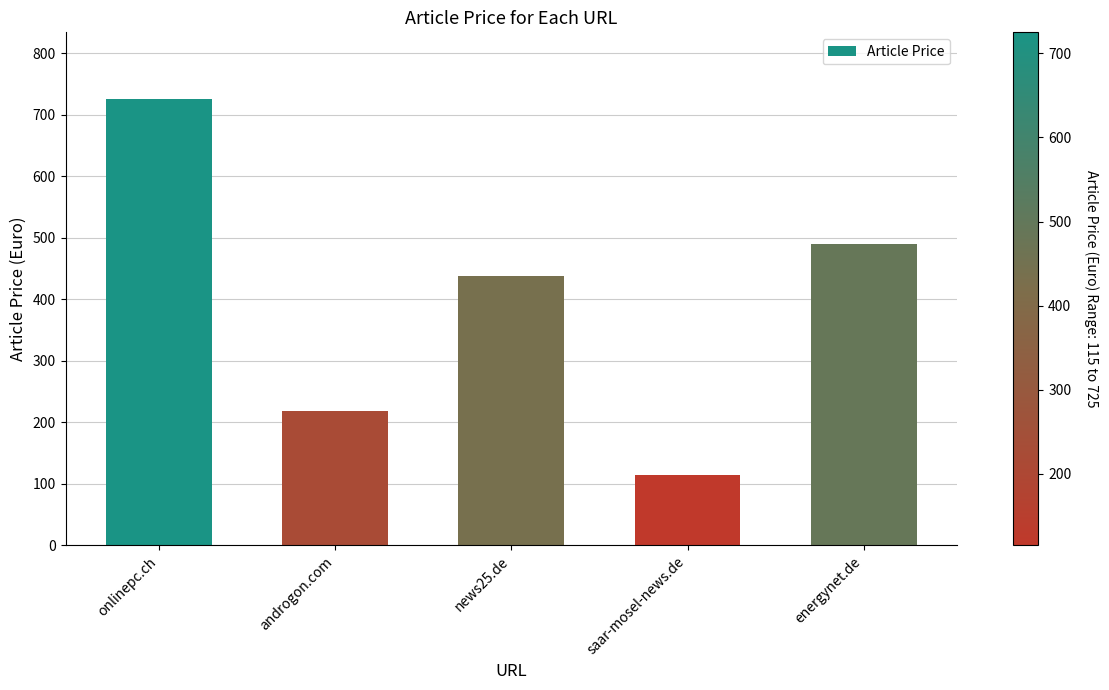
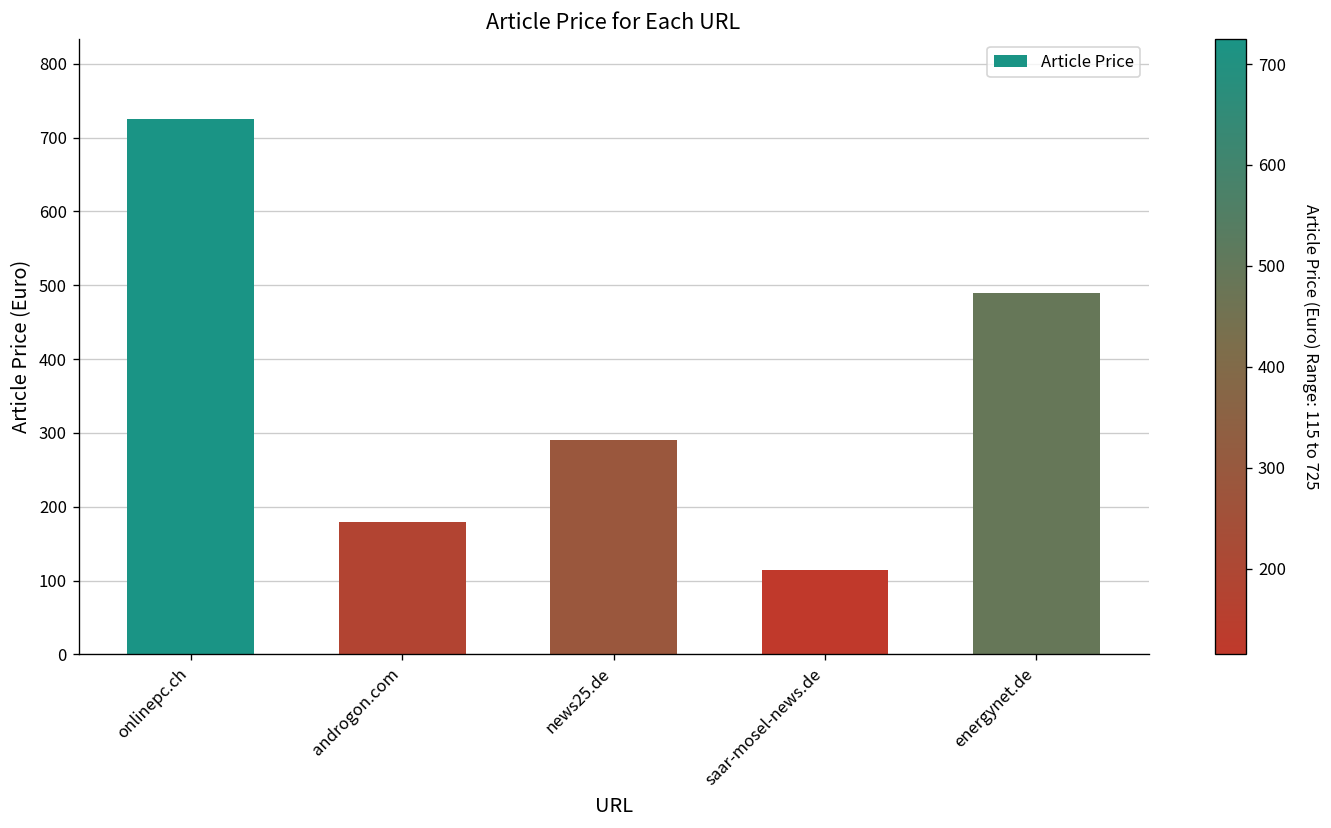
  {
    "onlinepc.ch": 730,
-   "androgon.com": 220,
-   "news25.de": 440,
+   "androgon.com": 180,
+   "news25.de": 290,
    "saar-mosel-news.de": 120,
    "energynet.de": 490
  }
